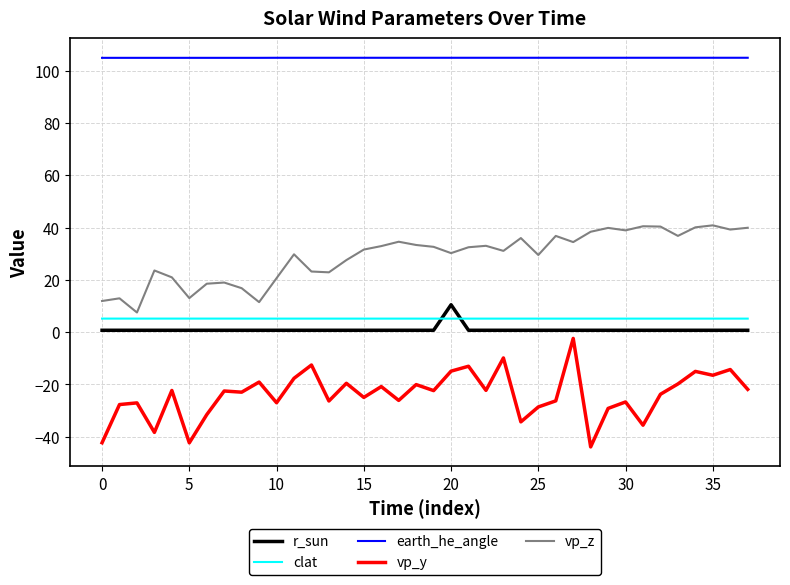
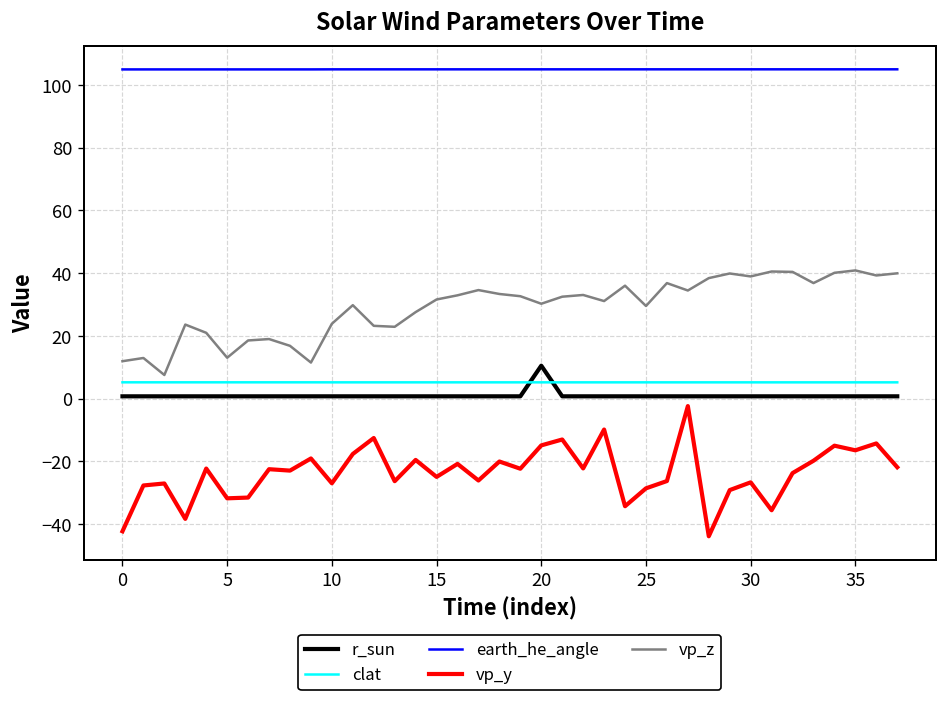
  {
    "r_sun": {
      "0": 1,
      "5": 1,
      "10": 1,
      "15": 1,
      "20": 10,
      "25": 1,
      "30": 1,
      "35": 1
    },
    "clat": {
      "0": 5,
      "5": 5,
      "10": 5,
      "15": 5,
      "20": 5,
      "25": 5,
      "30": 5,
      "35": 5
    },
    "earth_he_angle": {
      "0": 105,
      "5": 105,
      "10": 105,
      "15": 105,
      "20": 105,
      "25": 105,
      "30": 105,
      "35": 105
    },
    "vp_y": {
      "0": -42,
-     "5": -42,
+     "5": -32,
      "10": -27,
      "15": -25,
      "20": -15,
      "25": -29,
      "30": -27,
      "35": -16
    },
    "vp_z": {
      "0": 12,
      "5": 13,
-     "10": 21,
+     "10": 24,
      "15": 32,
      "20": 30,
      "25": 30,
      "30": 39,
      "35": 41
    }
  }
